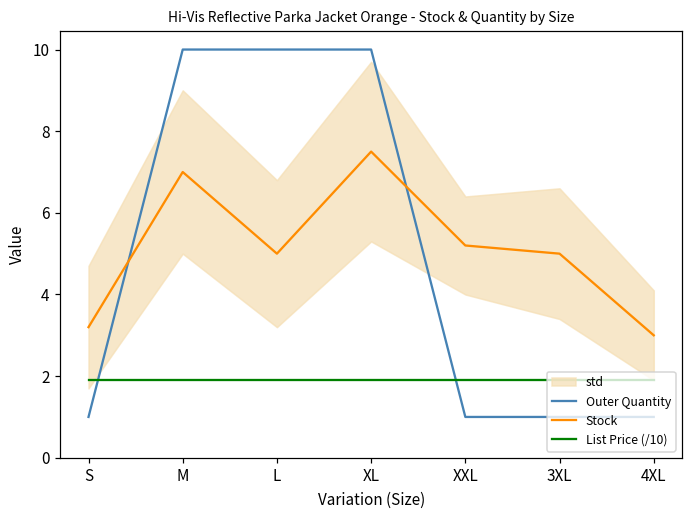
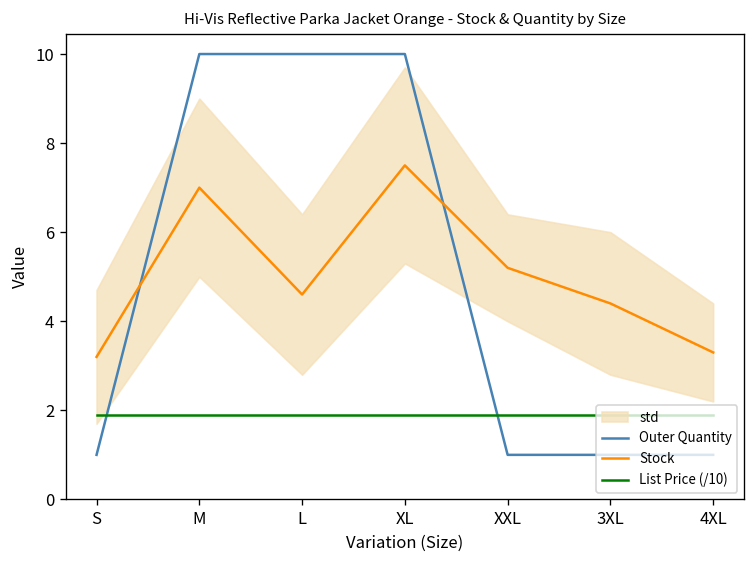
  {
    "Outer Quantity": {
      "S": 1.0,
      "M": 10.0,
      "L": 10.0,
      "XL": 10.0,
      "XXL": 1.0
    },
    "Stock": {
      "S": 3.2,
      "M": 7.0,
-     "L": 5.0,
+     "L": 4.6,
      "XL": 7.5,
      "XXL": 5.2,
-     "3XL": 5.0,
-     "4XL": 3.0
+     "3XL": 4.4,
+     "4XL": 3.3
    },
    "List Price (/10)": {
      "S": 1.9,
      "M": 1.9,
      "L": 1.9,
      "XL": 1.9,
      "XXL": 1.9
    }
  }
